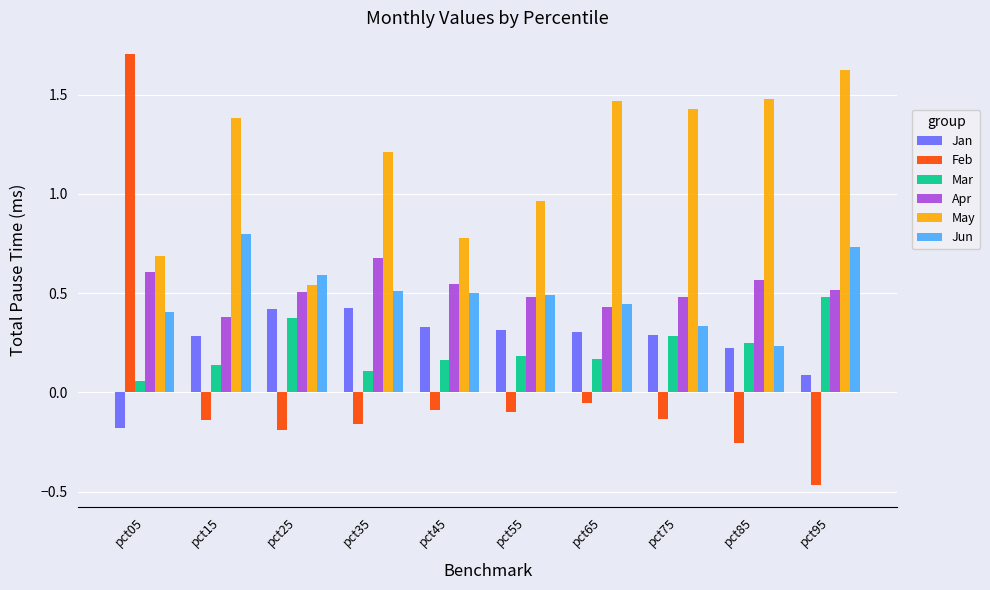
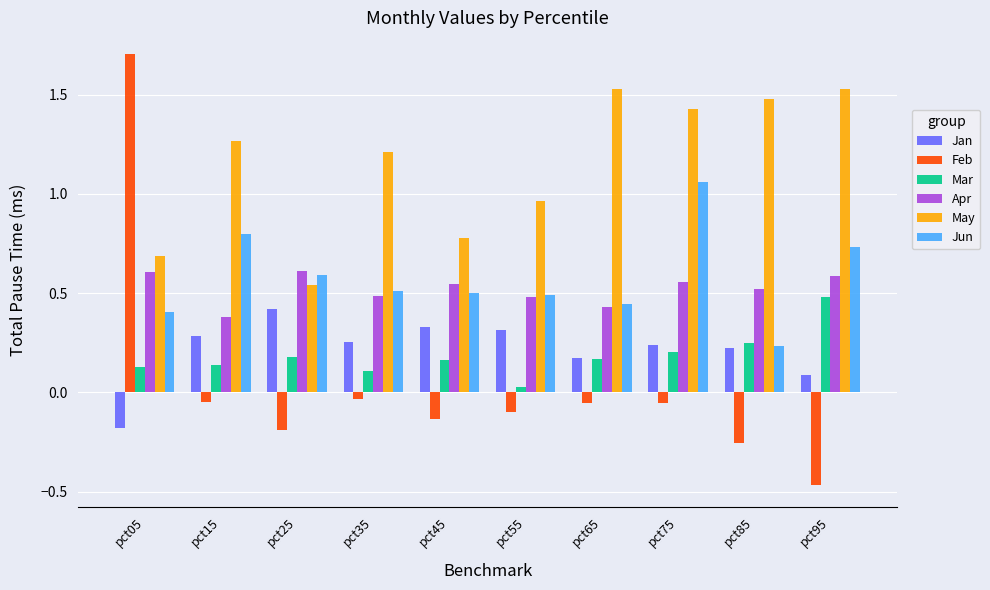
  {
    "Jan": {
      "pct05": -0.18,
      "pct15": 0.29,
      "pct25": 0.42,
-     "pct35": 0.43,
+     "pct35": 0.25,
      "pct45": 0.33,
      "pct55": 0.31,
-     "pct65": 0.30,
-     "pct75": 0.29,
+     "pct65": 0.17,
+     "pct75": 0.24,
      "pct85": 0.22,
      "pct95": 0.09
    },
    "Feb": {
      "pct05": 1.71,
-     "pct15": -0.14,
+     "pct15": -0.05,
      "pct25": -0.19,
-     "pct35": -0.16,
-     "pct45": -0.09,
+     "pct35": -0.03,
+     "pct45": -0.13,
      "pct55": -0.10,
      "pct65": -0.06,
-     "pct75": -0.13,
+     "pct75": -0.05,
      "pct85": -0.25,
      "pct95": -0.47
    },
    "Mar": {
-     "pct05": 0.06,
+     "pct05": 0.13,
      "pct15": 0.14,
-     "pct25": 0.38,
+     "pct25": 0.18,
      "pct35": 0.11,
      "pct45": 0.16,
-     "pct55": 0.18,
+     "pct55": 0.03,
      "pct65": 0.17,
-     "pct75": 0.28,
+     "pct75": 0.21,
      "pct85": 0.25,
      "pct95": 0.48
    },
    "Apr": {
      "pct05": 0.61,
      "pct15": 0.38,
-     "pct25": 0.51,
-     "pct35": 0.68,
+     "pct25": 0.61,
+     "pct35": 0.48,
      "pct45": 0.55,
      "pct55": 0.48,
      "pct65": 0.43,
-     "pct75": 0.48,
-     "pct85": 0.56,
-     "pct95": 0.52
+     "pct75": 0.56,
+     "pct85": 0.52,
+     "pct95": 0.59
    },
    "May": {
      "pct05": 0.69,
-     "pct15": 1.38,
+     "pct15": 1.27,
      "pct25": 0.54,
      "pct35": 1.21,
      "pct45": 0.78,
      "pct55": 0.96,
-     "pct65": 1.47,
+     "pct65": 1.53,
      "pct75": 1.43,
      "pct85": 1.48,
-     "pct95": 1.63
+     "pct95": 1.53
    },
    "Jun": {
      "pct05": 0.40,
      "pct15": 0.80,
      "pct25": 0.59,
      "pct35": 0.51,
      "pct45": 0.50,
      "pct55": 0.49,
      "pct65": 0.45,
-     "pct75": 0.33,
+     "pct75": 1.06,
      "pct85": 0.24,
      "pct95": 0.73
    }
  }
